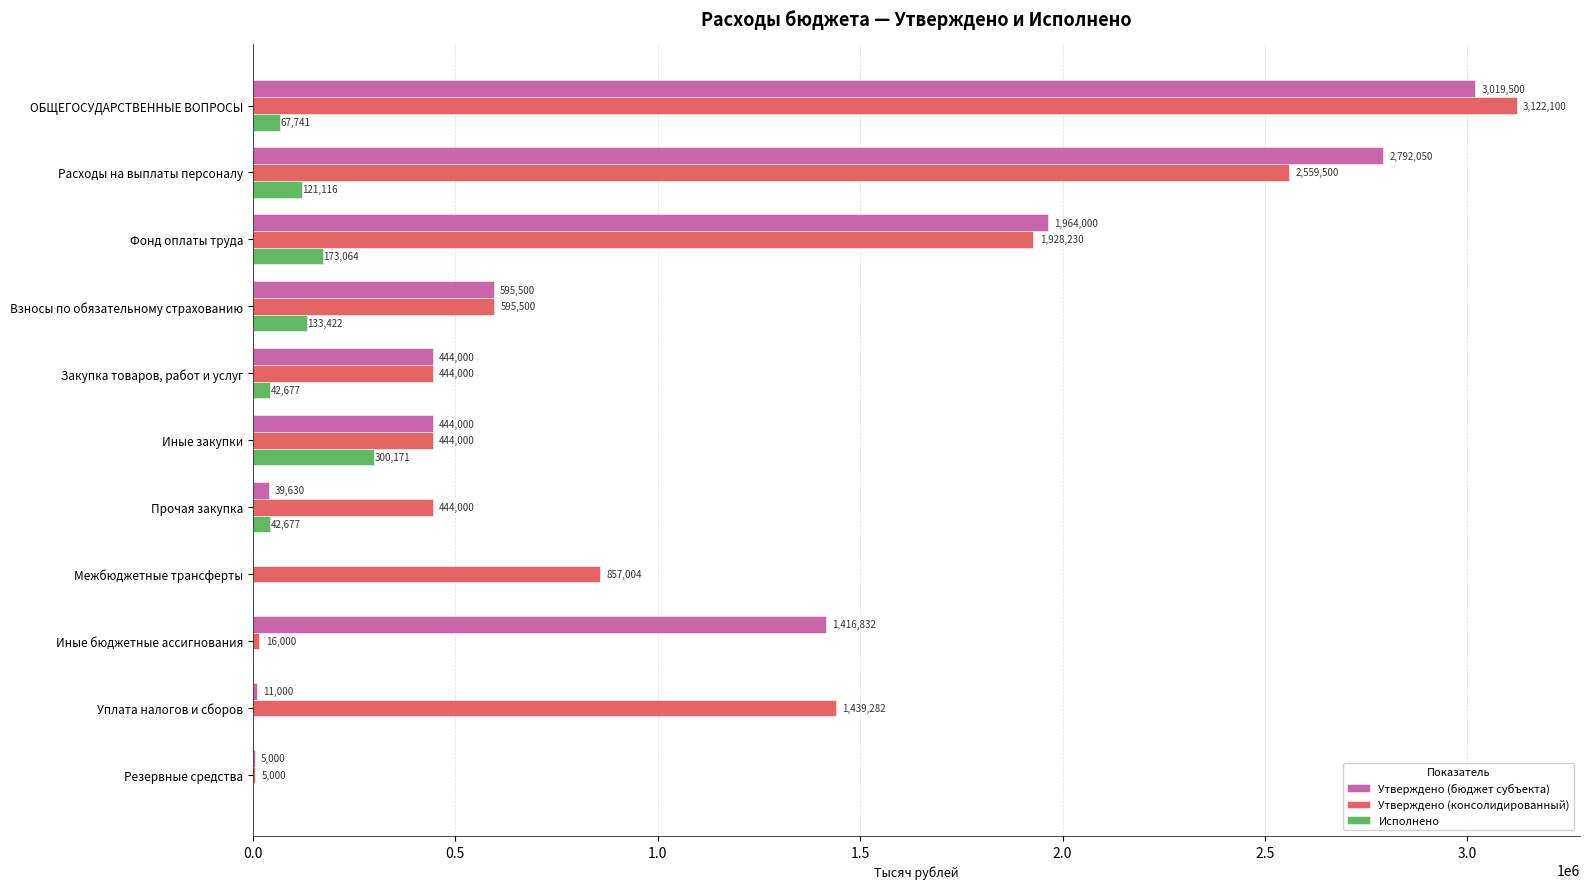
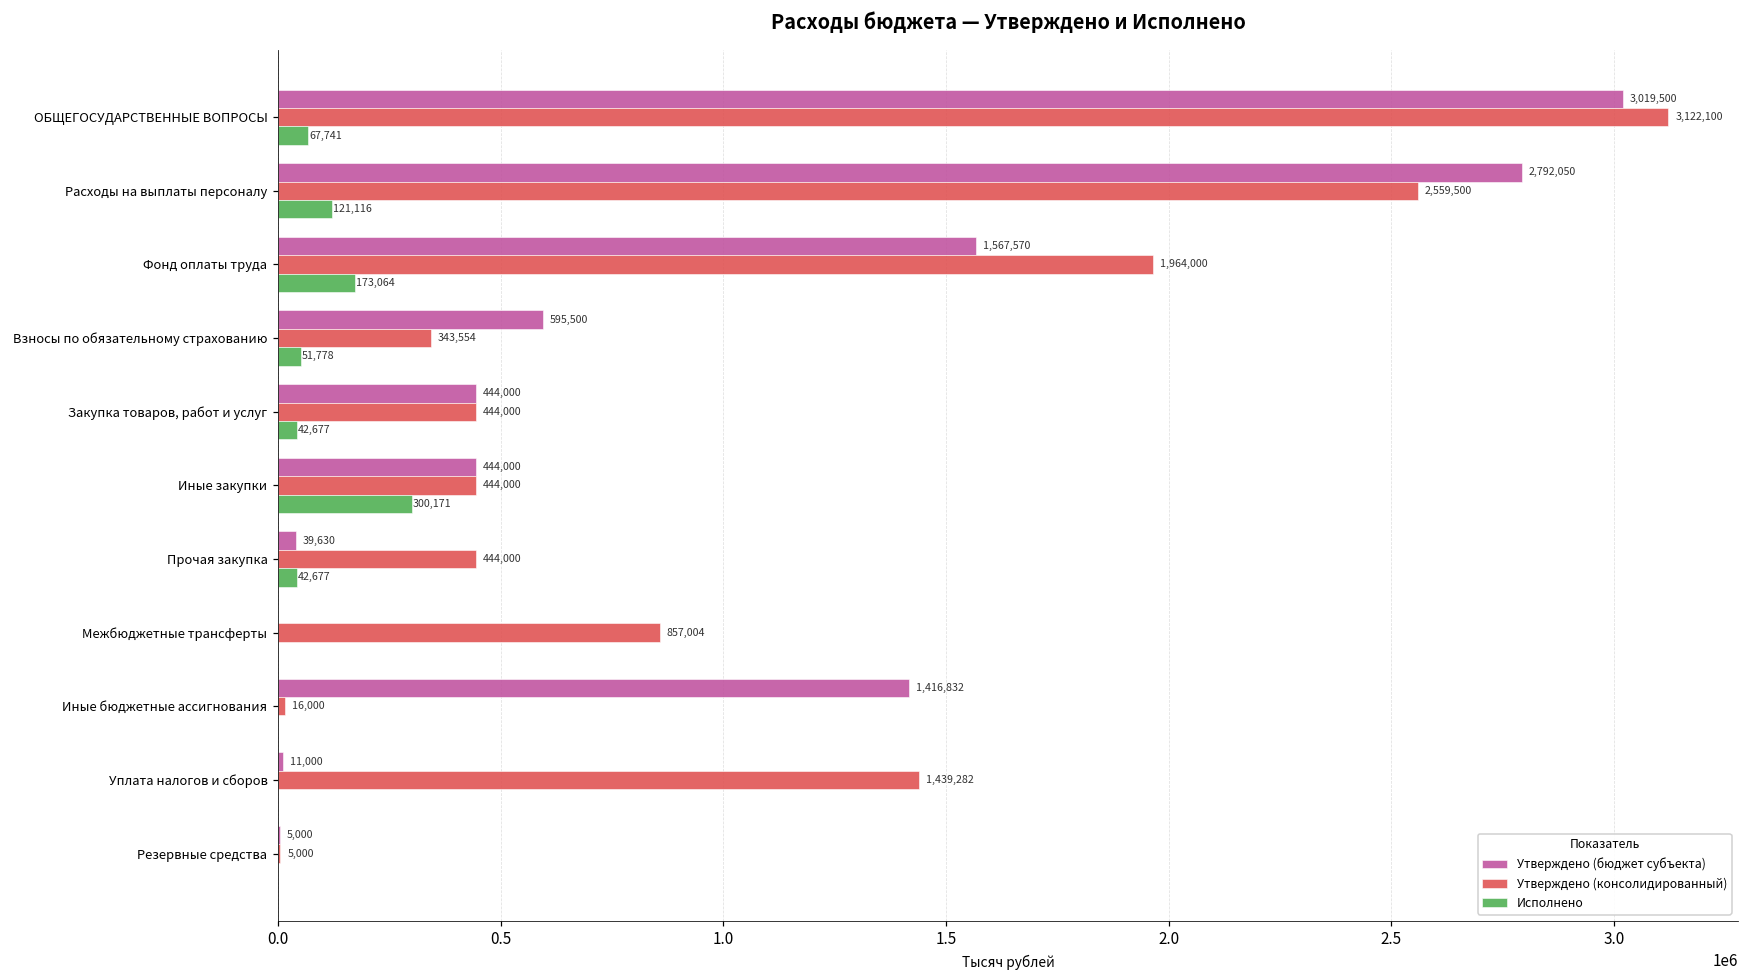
  {
    "Утверждено (бюджет субъекта)": {
      "ОБЩЕГОСУДАРСТВЕННЫЕ ВОПРОСЫ": "3,019,500",
      "Расходы на выплаты персоналу": "2,792,050",
-     "Фонд оплаты труда": "1,964,000",
+     "Фонд оплаты труда": "1,567,570",
      "Взносы по обязательному страхованию": "595,500",
      "Закупка товаров, работ и услуг": "444,000",
      "Иные закупки": "444,000",
      "Прочая закупка": "39,630",
      "Иные бюджетные ассигнования": "1,416,832",
      "Уплата налогов и сборов": "11,000",
      "Резервные средства": "5,000"
    },
    "Утверждено (консолидированный)": {
      "ОБЩЕГОСУДАРСТВЕННЫЕ ВОПРОСЫ": "3,122,100",
      "Расходы на выплаты персоналу": "2,559,500",
-     "Фонд оплаты труда": "1,928,230",
-     "Взносы по обязательному страхованию": "595,500",
+     "Фонд оплаты труда": "1,964,000",
+     "Взносы по обязательному страхованию": "343,554",
      "Закупка товаров, работ и услуг": "444,000",
      "Иные закупки": "444,000",
      "Прочая закупка": "444,000",
      "Межбюджетные трансферты": "857,004",
      "Иные бюджетные ассигнования": "16,000",
      "Уплата налогов и сборов": "1,439,282",
      "Резервные средства": "5,000"
    },
    "Исполнено": {
      "ОБЩЕГОСУДАРСТВЕННЫЕ ВОПРОСЫ": "67,741",
      "Расходы на выплаты персоналу": "121,116",
      "Фонд оплаты труда": "173,064",
-     "Взносы по обязательному страхованию": "133,422",
+     "Взносы по обязательному страхованию": "51,778",
      "Закупка товаров, работ и услуг": "42,677",
      "Иные закупки": "300,171",
      "Прочая закупка": "42,677"
    }
  }
